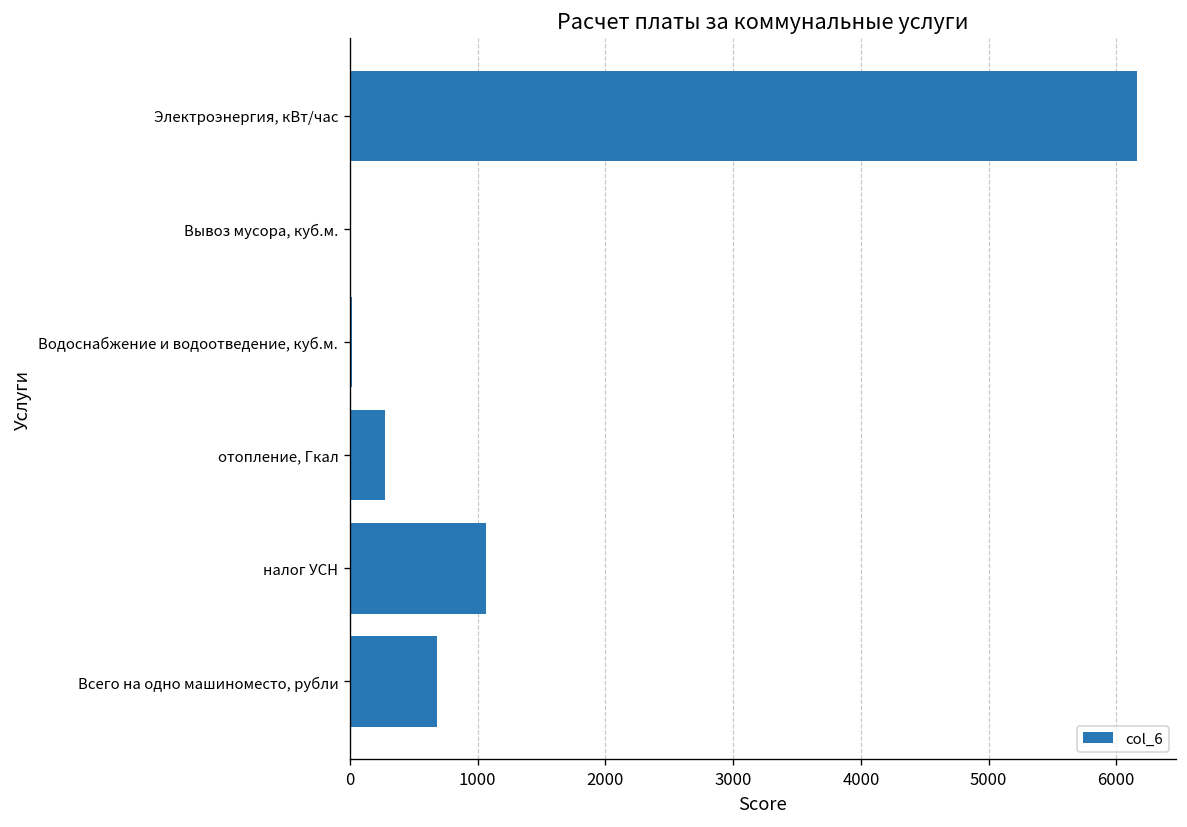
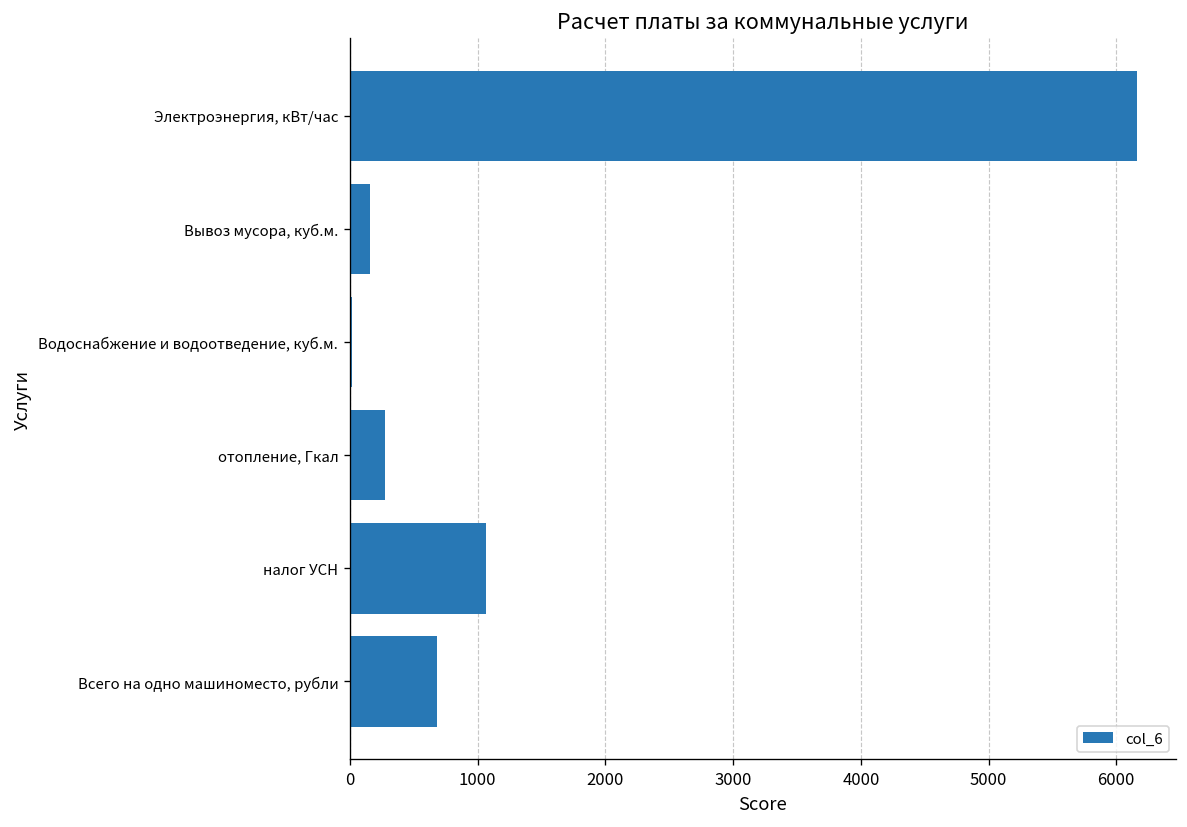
  {
    "Электроэнергия, кВт/час": 6160,
-   "Вывоз мусора, куб.м.": 0,
+   "Вывоз мусора, куб.м.": 150,
    "отопление, Гкал": 270,
    "налог УСН": 1070,
    "Всего на одно машиноместо, рубли": 680
  }
